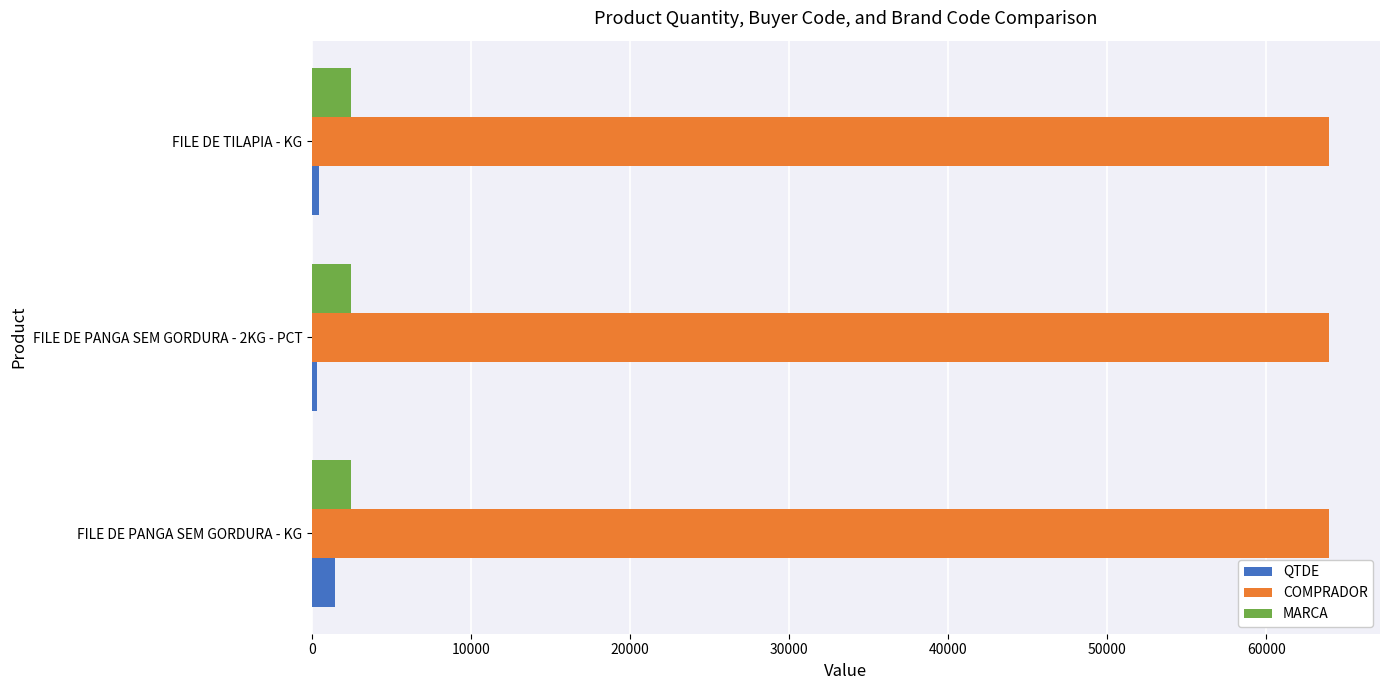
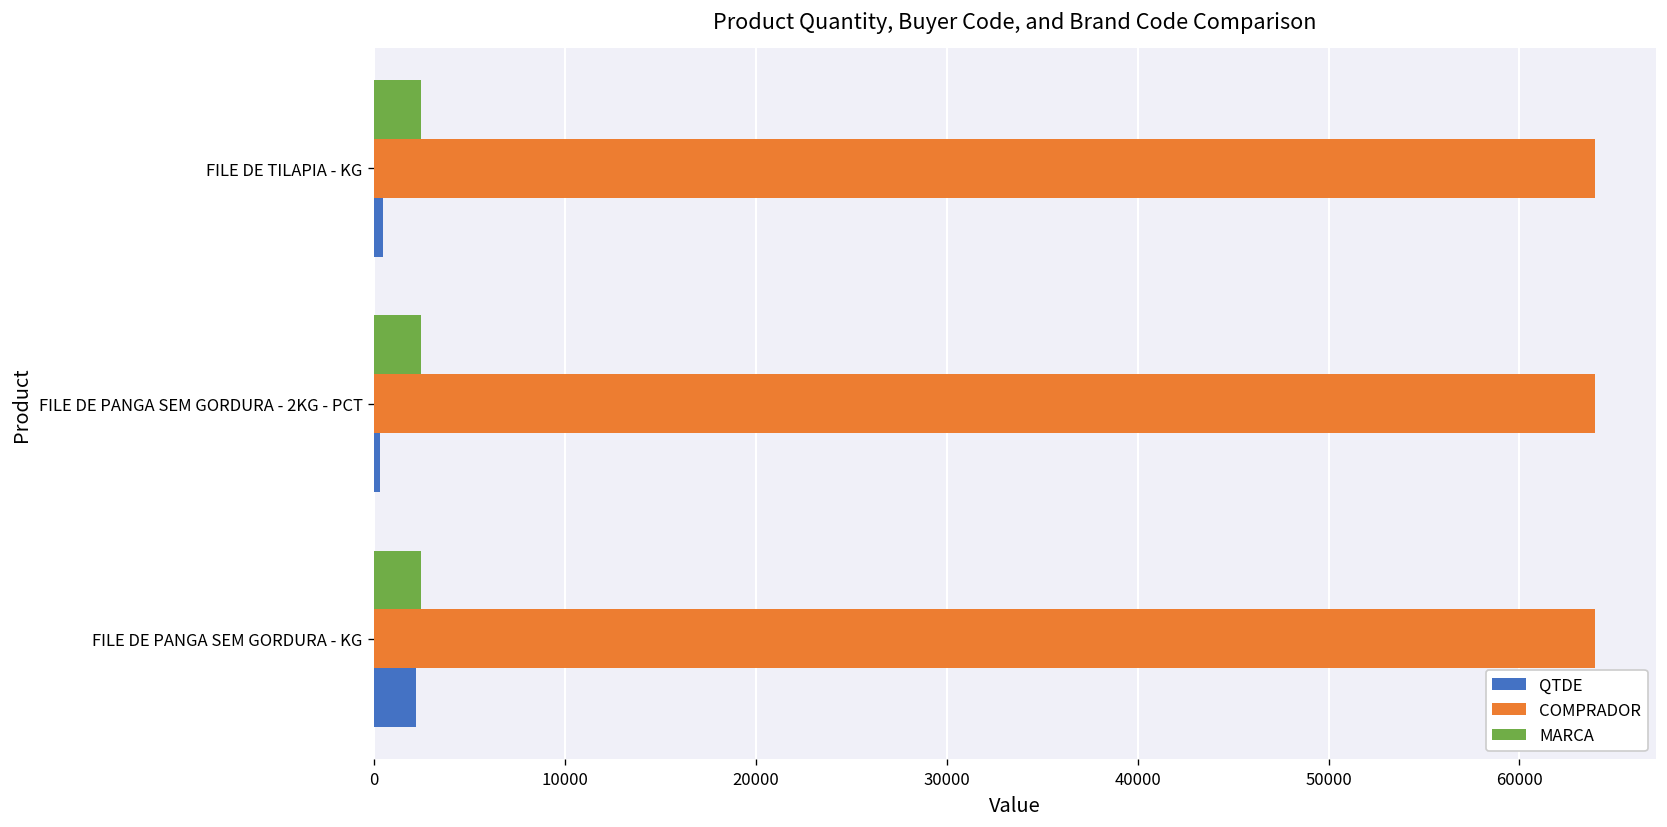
  {
    "QTDE": {
      "FILE DE TILAPIA - KG": 500,
      "FILE DE PANGA SEM GORDURA - 2KG - PCT": 300,
-     "FILE DE PANGA SEM GORDURA - KG": 1500
+     "FILE DE PANGA SEM GORDURA - KG": 2200
    },
    "COMPRADOR": {
      "FILE DE TILAPIA - KG": 64000,
      "FILE DE PANGA SEM GORDURA - 2KG - PCT": 64000,
      "FILE DE PANGA SEM GORDURA - KG": 64000
    },
    "MARCA": {
      "FILE DE TILAPIA - KG": 2400,
      "FILE DE PANGA SEM GORDURA - 2KG - PCT": 2400,
      "FILE DE PANGA SEM GORDURA - KG": 2400
    }
  }
